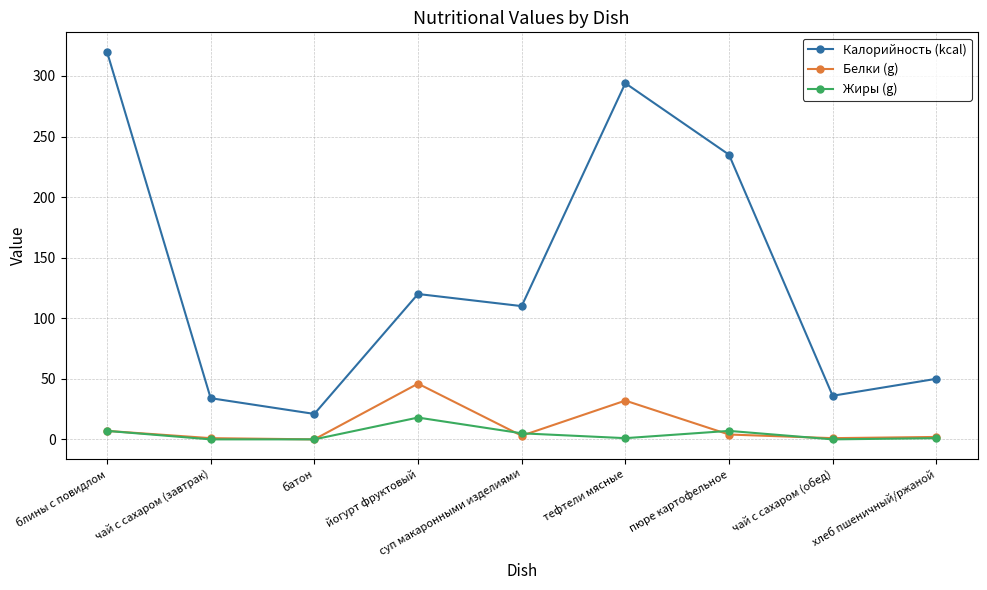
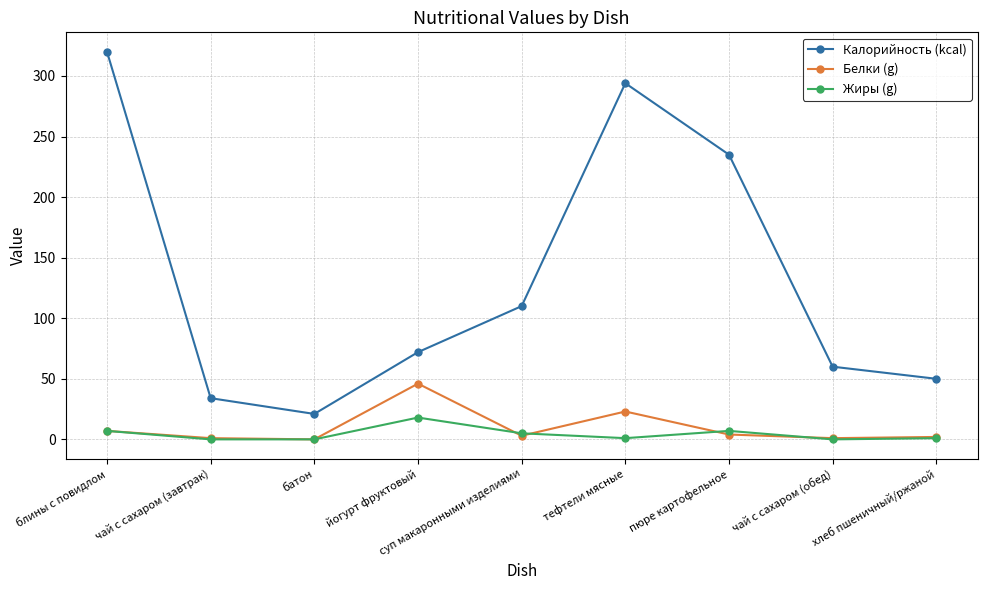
  {
    "Калорийность (kcal)": {
      "блины с повидлом": 320,
      "чай с сахаром (завтрак)": 34,
      "батон": 21,
-     "йогурт фруктовый": 120,
+     "йогурт фруктовый": 72,
      "суп макаронными изделиями": 110,
      "тефтели мясные": 294,
      "пюре картофельное": 235,
-     "чай с сахаром (обед)": 36,
+     "чай с сахаром (обед)": 60,
      "хлеб пшеничный/ржаной": 50
    },
    "Белки (g)": {
      "йогурт фруктовый": 46,
-     "тефтели мясные": 32,
+     "тефтели мясные": 23,
      "пюре картофельное": 4
    },
    "Жиры (g)": {
      "йогурт фруктовый": 18,
      "тефтели мясные": 1,
      "пюре картофельное": 7
    }
  }
